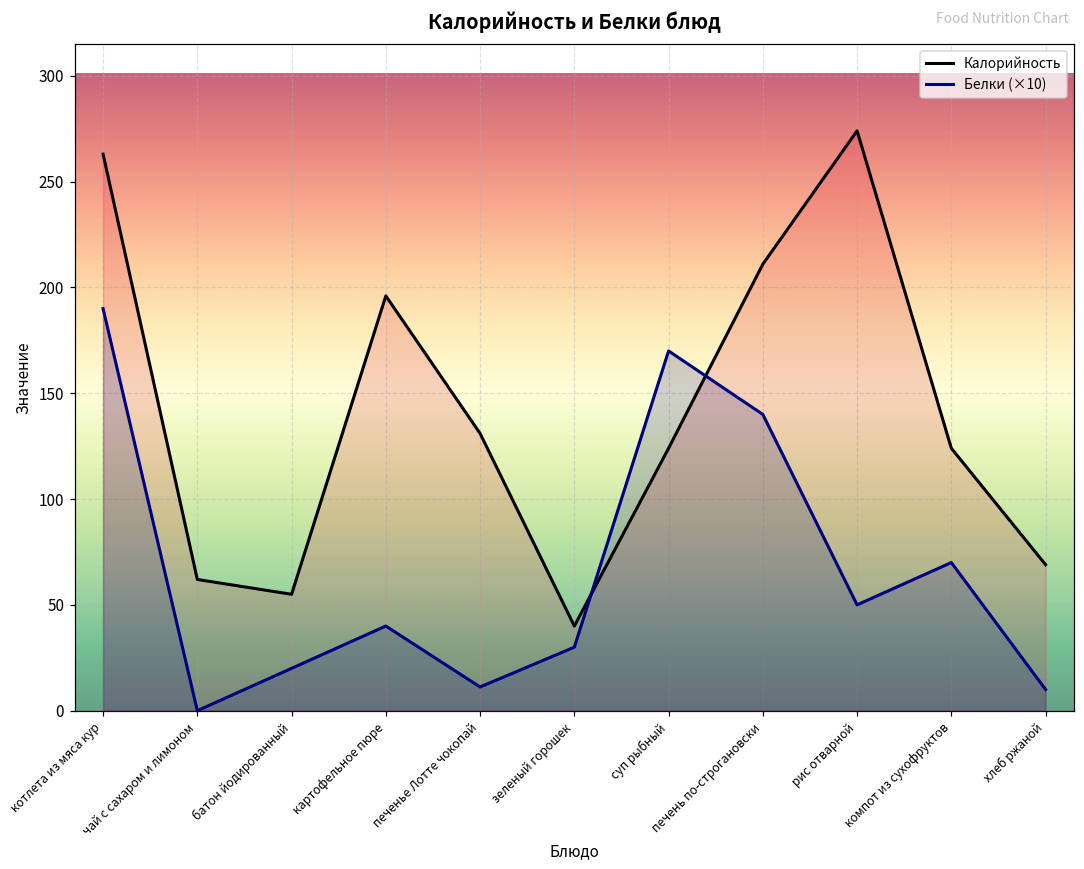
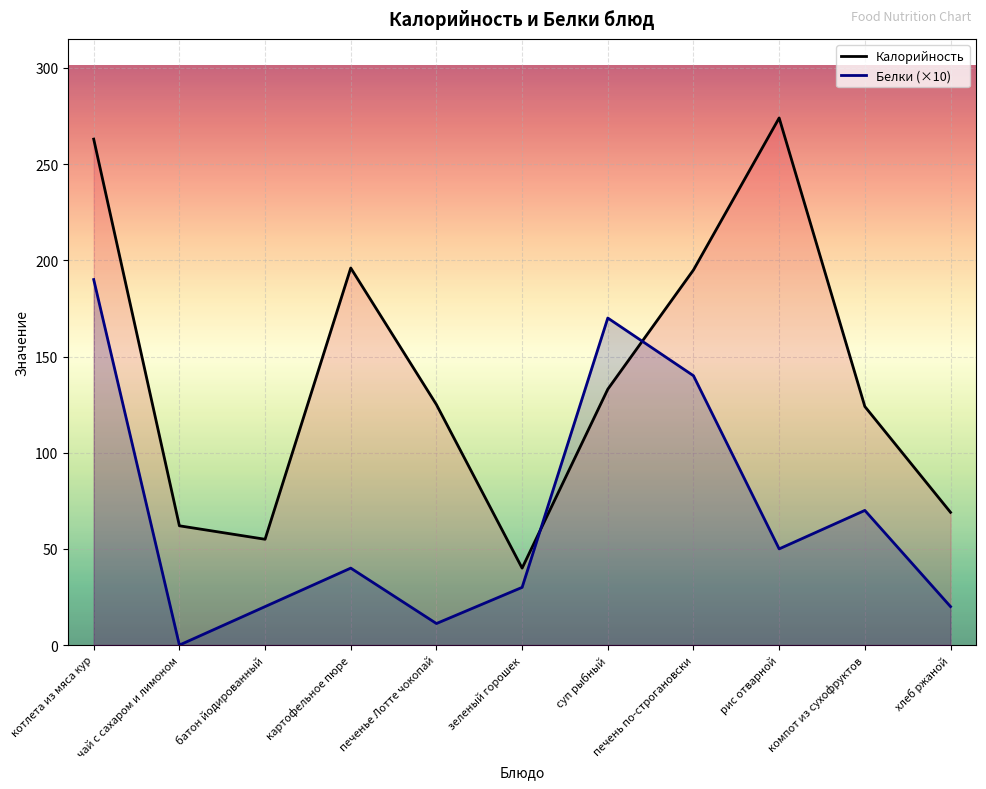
  {
    "Калорийность": {
      "котлета из мяса кур": 263,
      "чай с сахаром и лимоном": 62,
      "батон йодированный": 55,
      "картофельное пюре": 196,
-     "печенье Лотте чокопай": 131,
+     "печенье Лотте чокопай": 125,
      "зеленый горошек": 40,
-     "суп рыбный": 124,
-     "печень по-строгановски": 211,
+     "суп рыбный": 133,
+     "печень по-строгановски": 195,
      "рис отварной": 274,
      "компот из сухофруктов": 124,
      "хлеб ржаной": 69
    },
    "Белки (×10)": {
      "котлета из мяса кур": 190,
      "чай с сахаром и лимоном": 0,
      "батон йодированный": 20,
      "картофельное пюре": 40,
      "печенье Лотте чокопай": 11,
      "зеленый горошек": 30,
      "суп рыбный": 170,
      "печень по-строгановски": 140,
      "рис отварной": 50,
      "компот из сухофруктов": 70,
-     "хлеб ржаной": 10
+     "хлеб ржаной": 20
    }
  }
